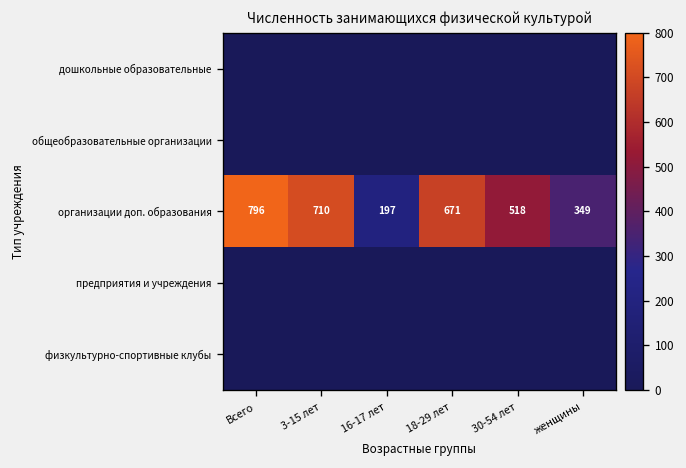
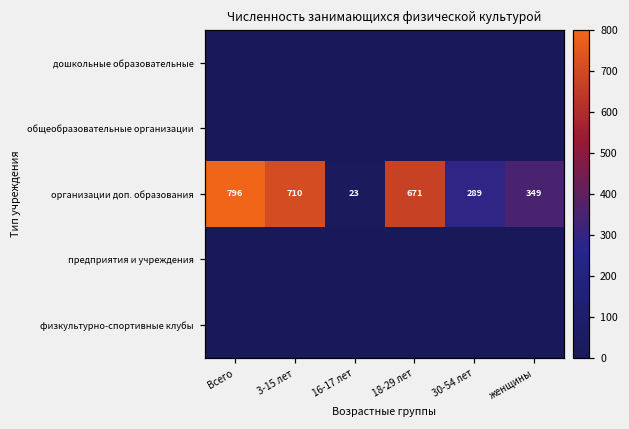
  {
    "организации доп. образования": {
      "Всего": 796,
      "3-15 лет": 710,
-     "16-17 лет": 197,
+     "16-17 лет": 23,
      "18-29 лет": 671,
-     "30-54 лет": 518,
+     "30-54 лет": 289,
      "женщины": 349
    }
  }
